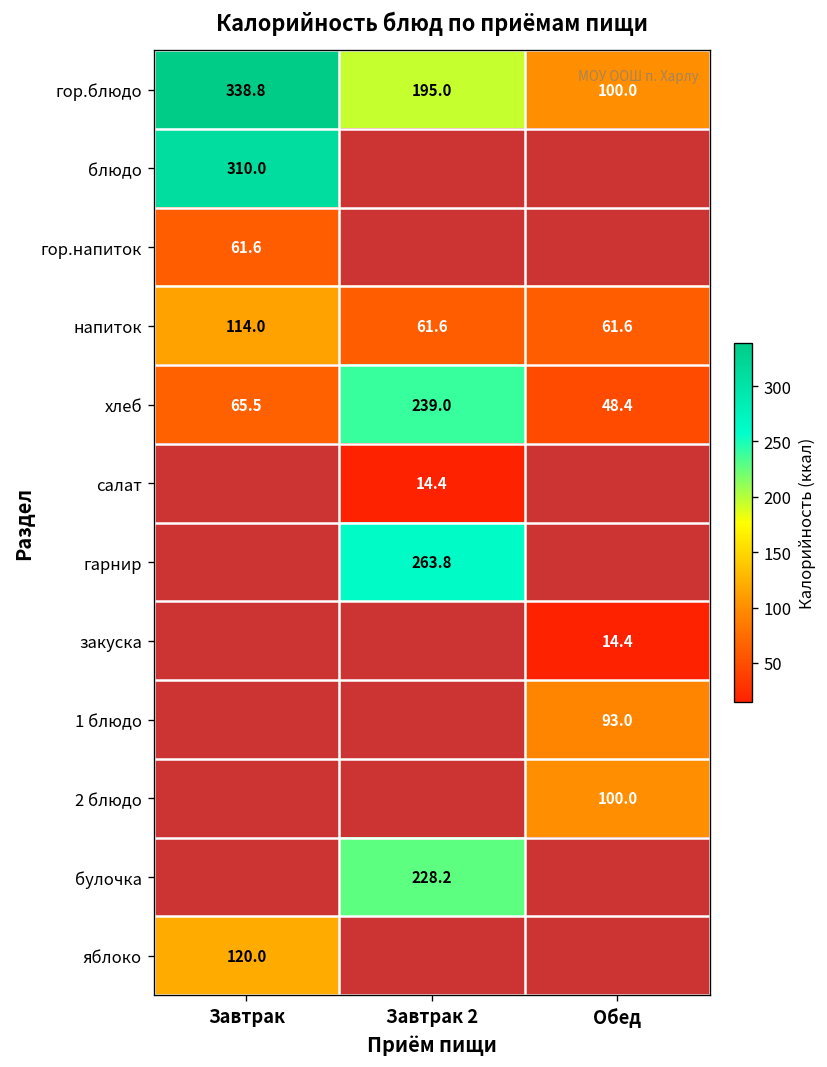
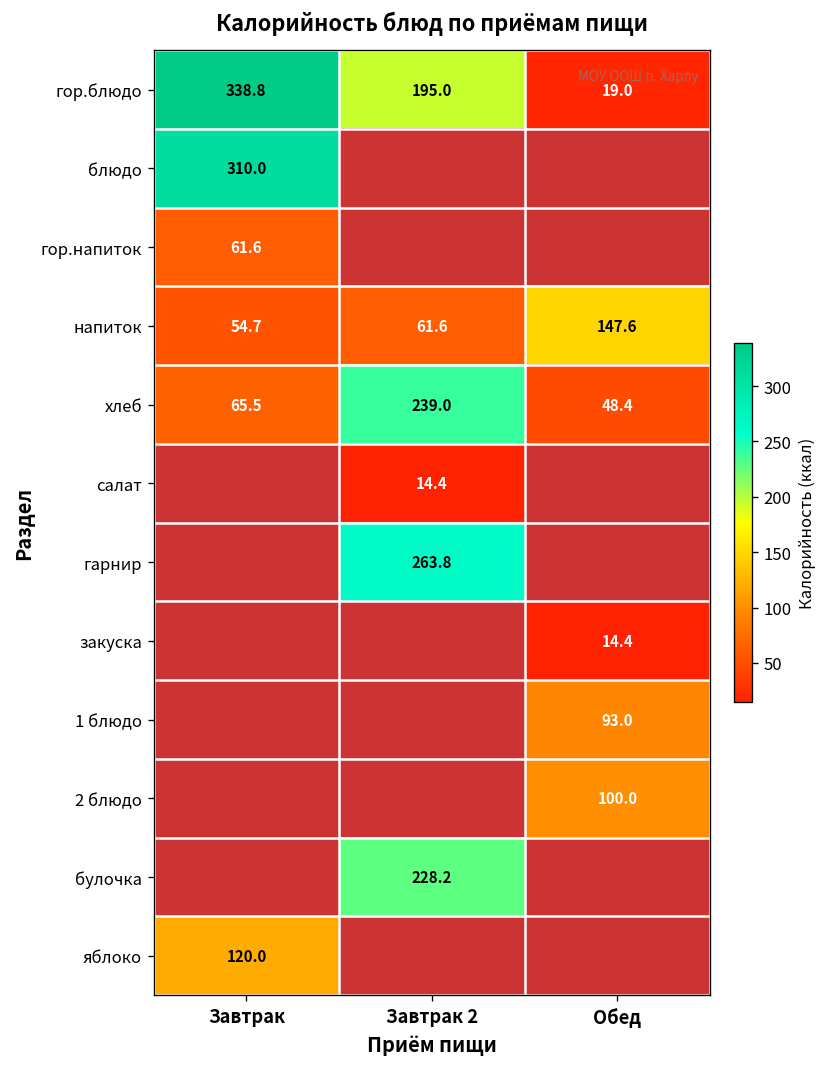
  {
    "гор.блюдо": {
      "Завтрак": 338.8,
      "Завтрак 2": 195.0,
-     "Обед": 100.0
+     "Обед": 19.0
    },
    "блюдо": {
      "Завтрак": 310.0
    },
    "гор.напиток": {
      "Завтрак": 61.6
    },
    "напиток": {
-     "Завтрак": 114.0,
+     "Завтрак": 54.7,
      "Завтрак 2": 61.6,
-     "Обед": 61.6
+     "Обед": 147.6
    },
    "хлеб": {
      "Завтрак": 65.5,
      "Завтрак 2": 239.0,
      "Обед": 48.4
    },
    "салат": {
      "Завтрак 2": 14.4
    },
    "гарнир": {
      "Завтрак 2": 263.8
    },
    "закуска": {
      "Обед": 14.4
    },
    "1 блюдо": {
      "Обед": 93.0
    },
    "2 блюдо": {
      "Обед": 100.0
    },
    "булочка": {
      "Завтрак 2": 228.2
    },
    "яблоко": {
      "Завтрак": 120.0
    }
  }
